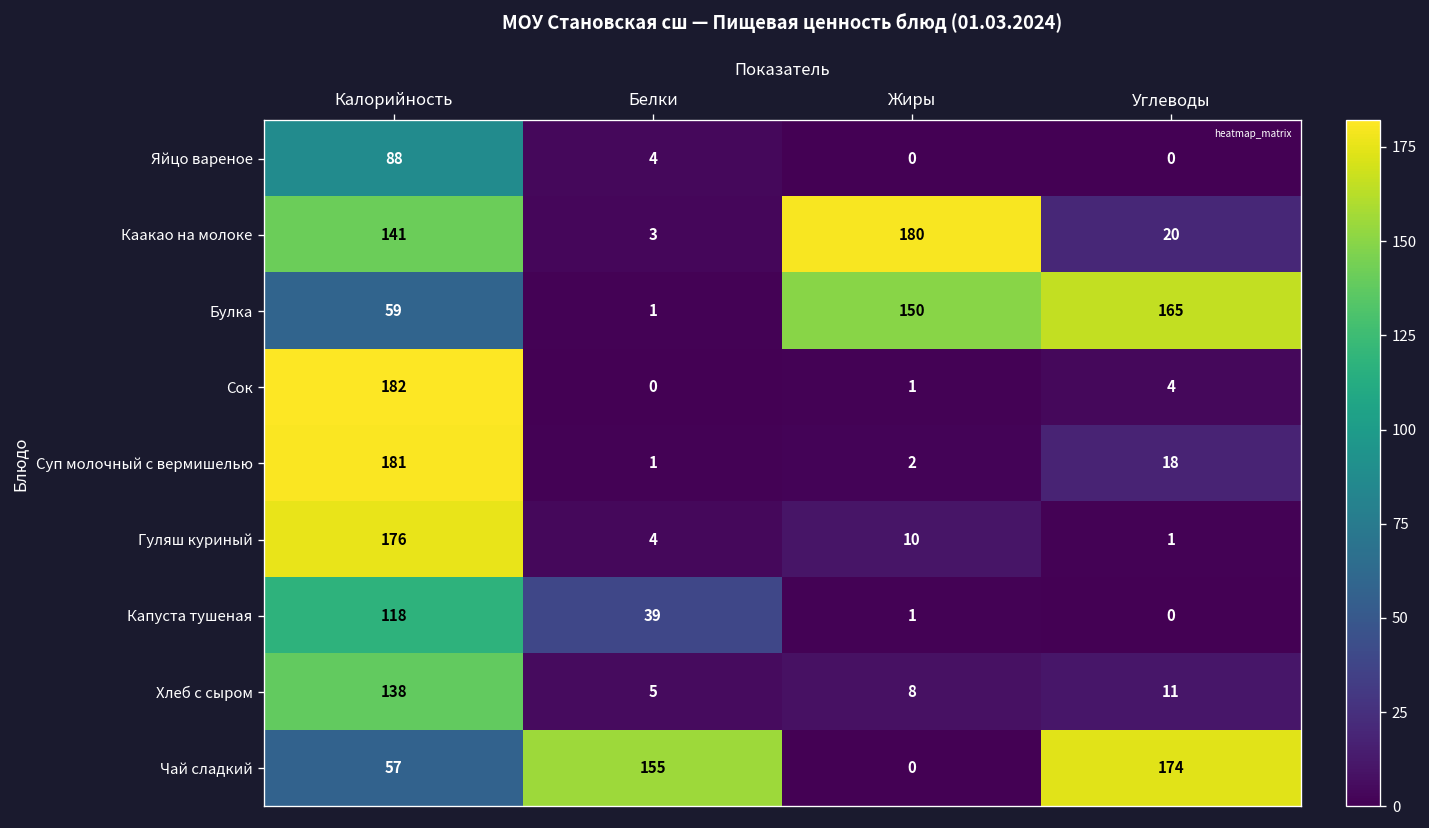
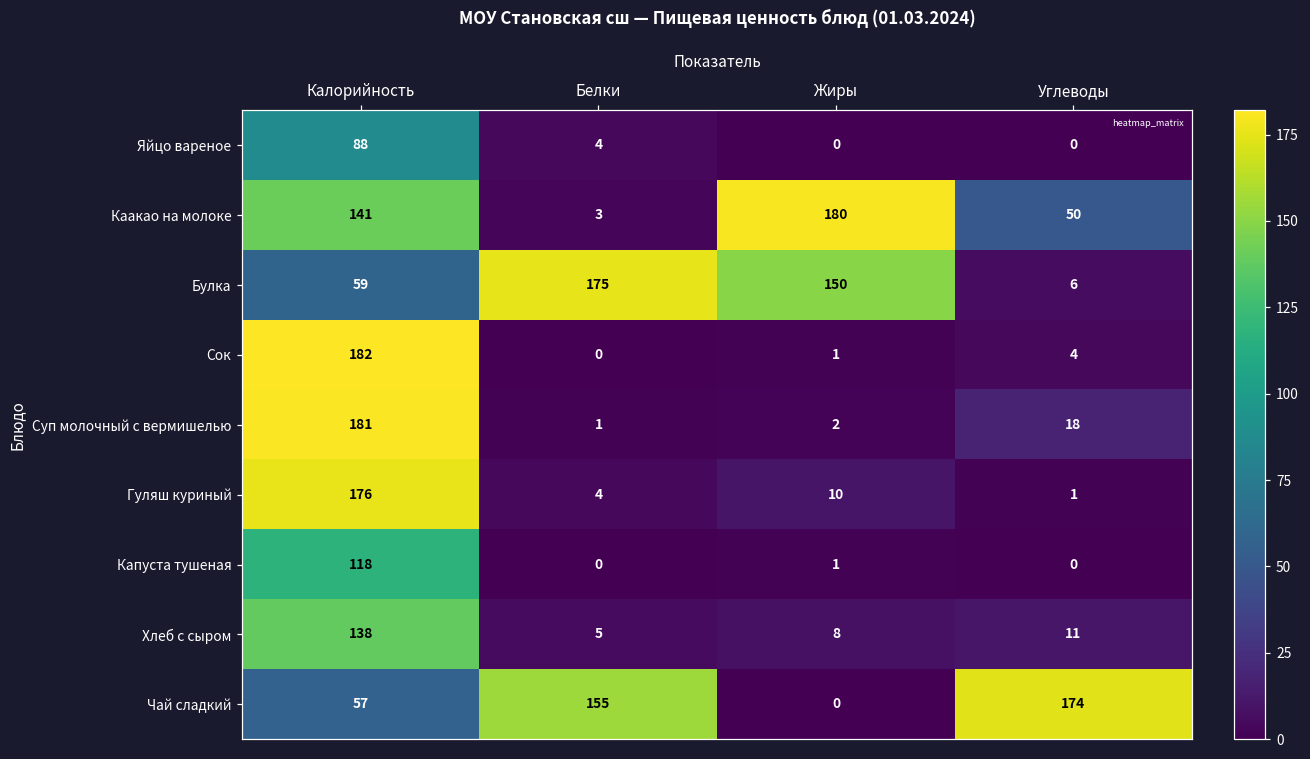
  {
    "Яйцо вареное": {
      "Калорийность": 88,
      "Белки": 4,
      "Жиры": 0,
      "Углеводы": 0
    },
    "Каакао на молоке": {
      "Калорийность": 141,
      "Белки": 3,
      "Жиры": 180,
-     "Углеводы": 20
+     "Углеводы": 50
    },
    "Булка": {
      "Калорийность": 59,
-     "Белки": 1,
+     "Белки": 175,
      "Жиры": 150,
-     "Углеводы": 165
+     "Углеводы": 6
    },
    "Сок": {
      "Калорийность": 182,
      "Белки": 0,
      "Жиры": 1,
      "Углеводы": 4
    },
    "Суп молочный с вермишелью": {
      "Калорийность": 181,
      "Белки": 1,
      "Жиры": 2,
      "Углеводы": 18
    },
    "Гуляш куриный": {
      "Калорийность": 176,
      "Белки": 4,
      "Жиры": 10,
      "Углеводы": 1
    },
    "Капуста тушеная": {
      "Калорийность": 118,
-     "Белки": 39,
+     "Белки": 0,
      "Жиры": 1,
      "Углеводы": 0
    },
    "Хлеб с сыром": {
      "Калорийность": 138,
      "Белки": 5,
      "Жиры": 8,
      "Углеводы": 11
    },
    "Чай сладкий": {
      "Калорийность": 57,
      "Белки": 155,
      "Жиры": 0,
      "Углеводы": 174
    }
  }
